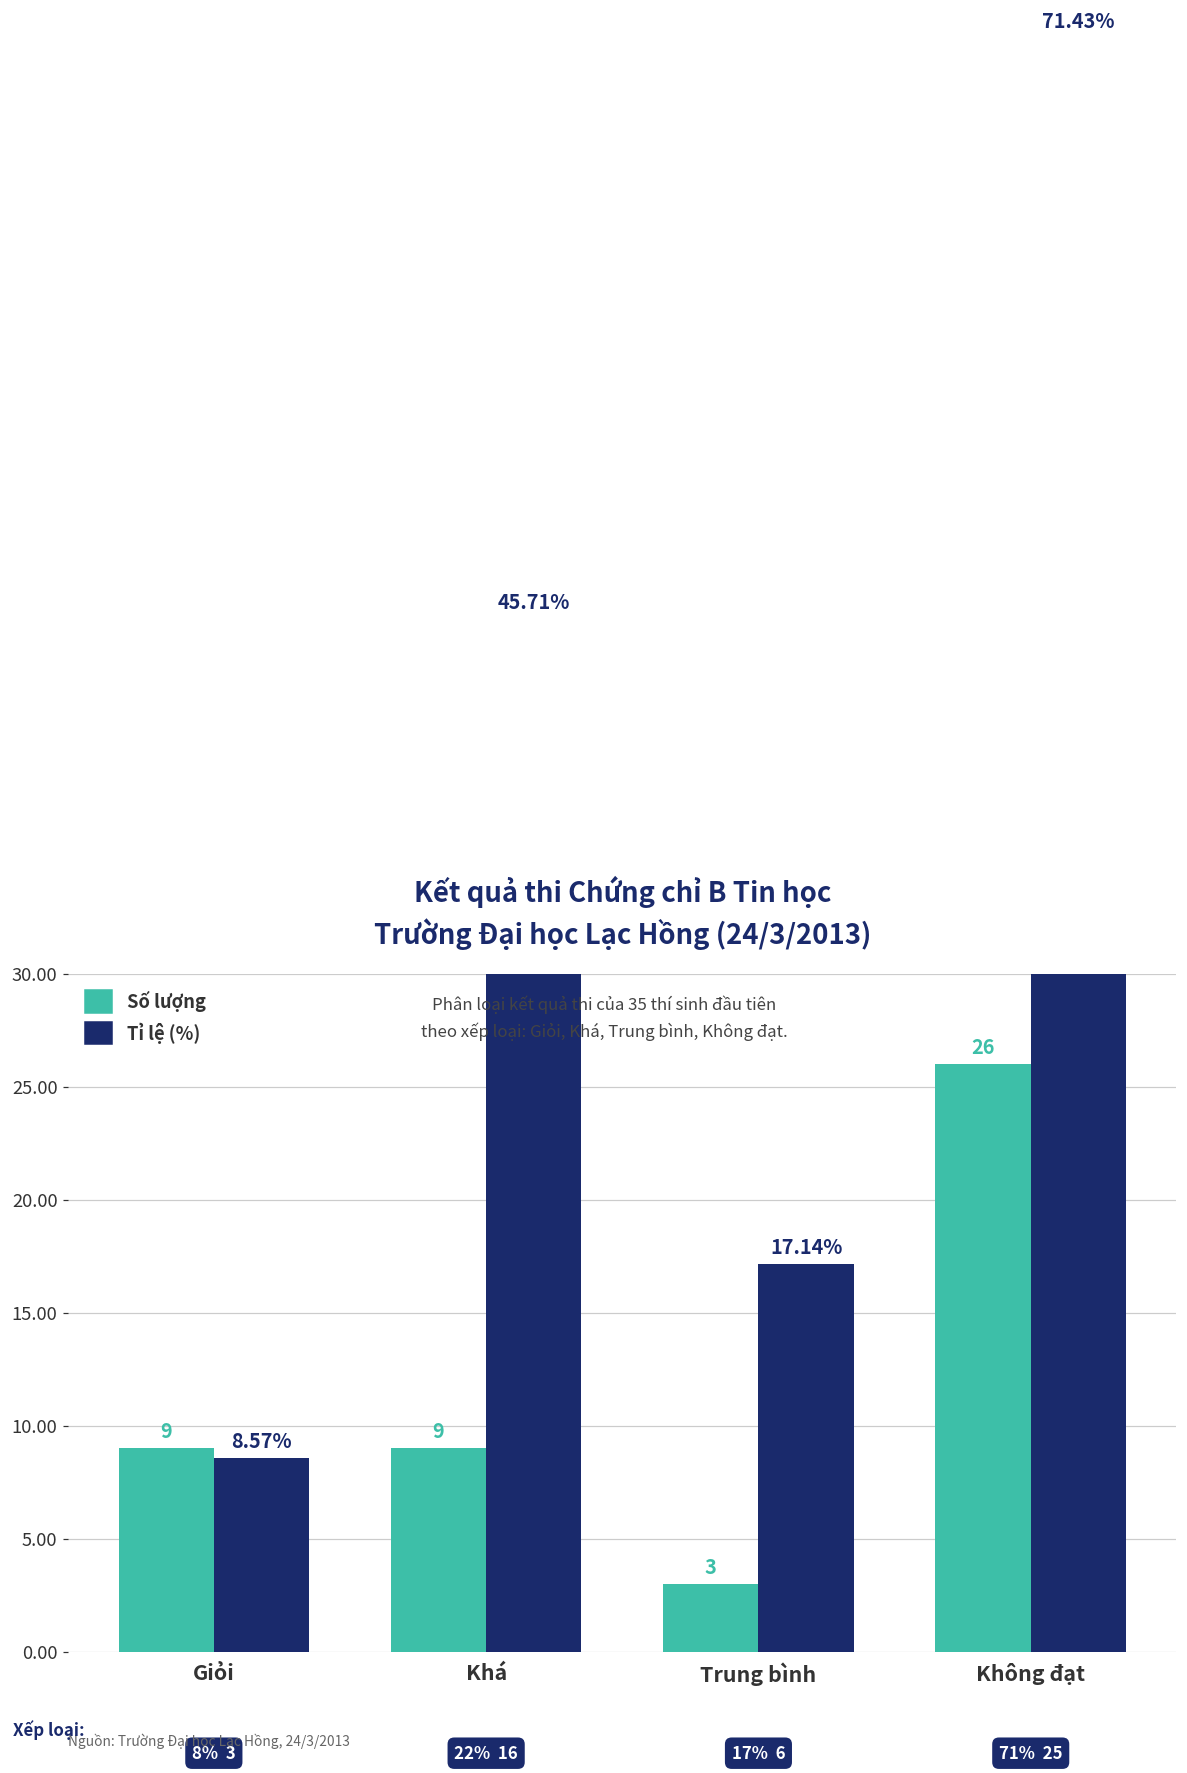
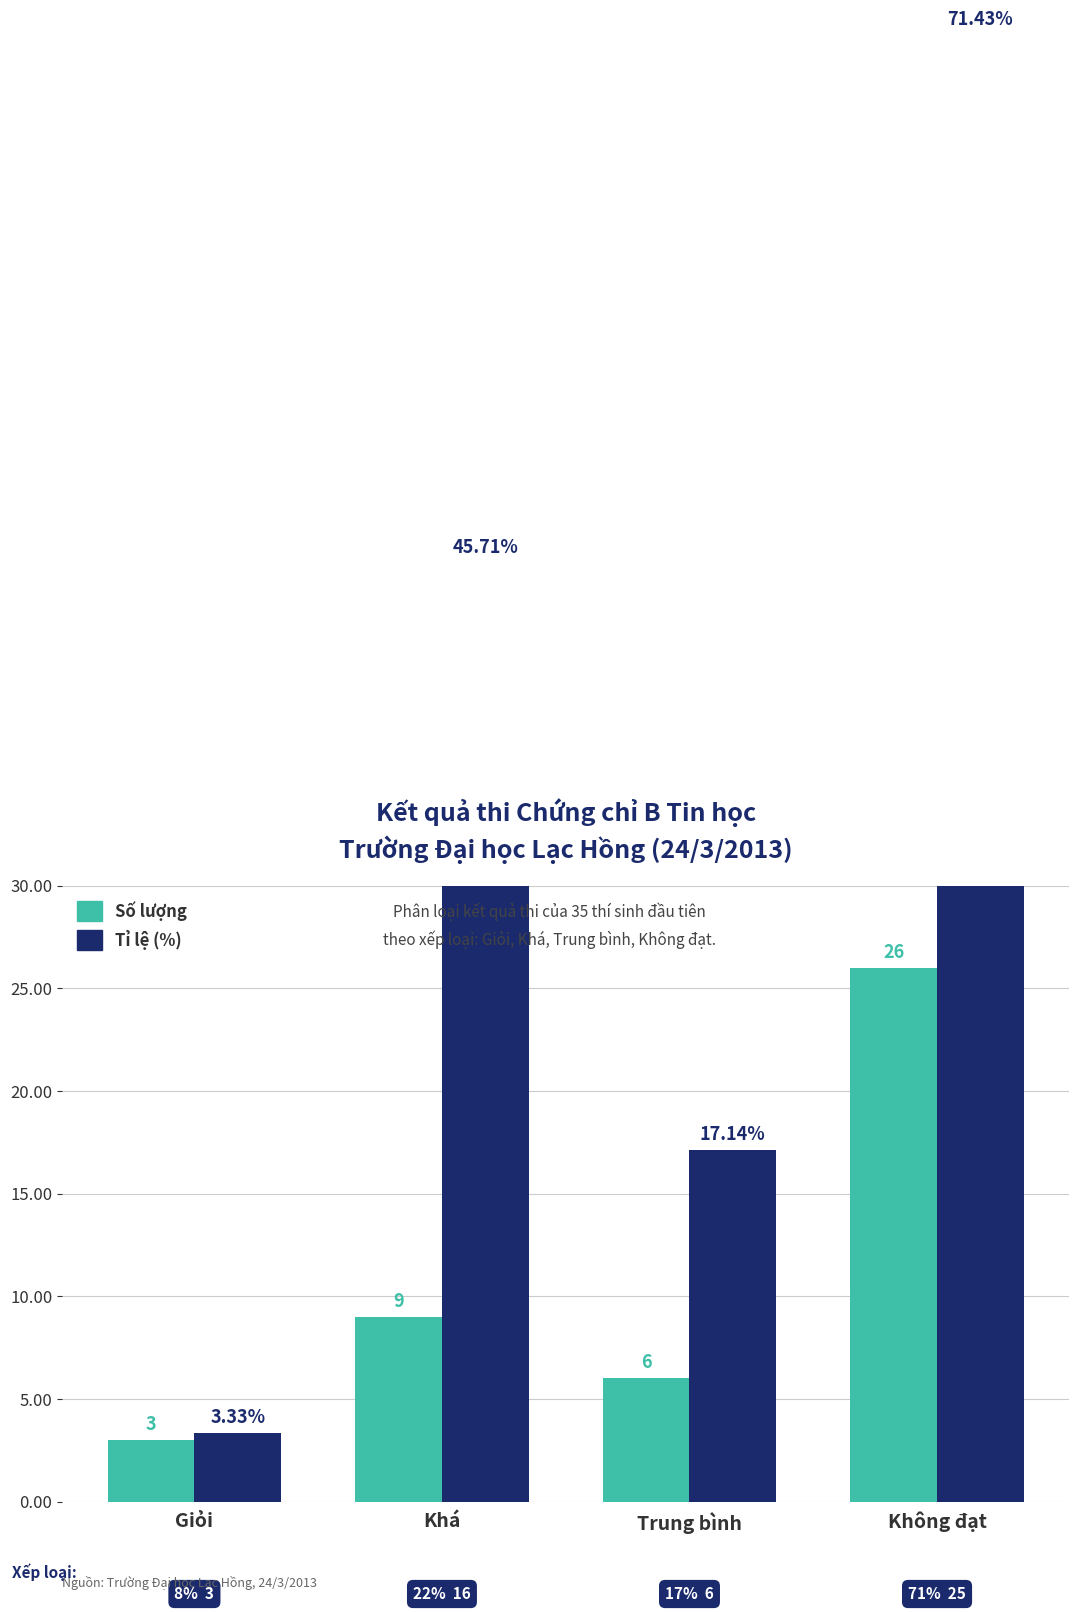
  {
    "Số lượng": {
-     "Giỏi": "9",
+     "Giỏi": "3",
      "Khá": "9",
-     "Trung bình": "3",
+     "Trung bình": "6",
      "Không đạt": "26"
    },
    "Tỉ lệ (%)": {
-     "Giỏi": "8.57%",
+     "Giỏi": "3.33%",
      "Trung bình": "17.14%"
    }
  }
